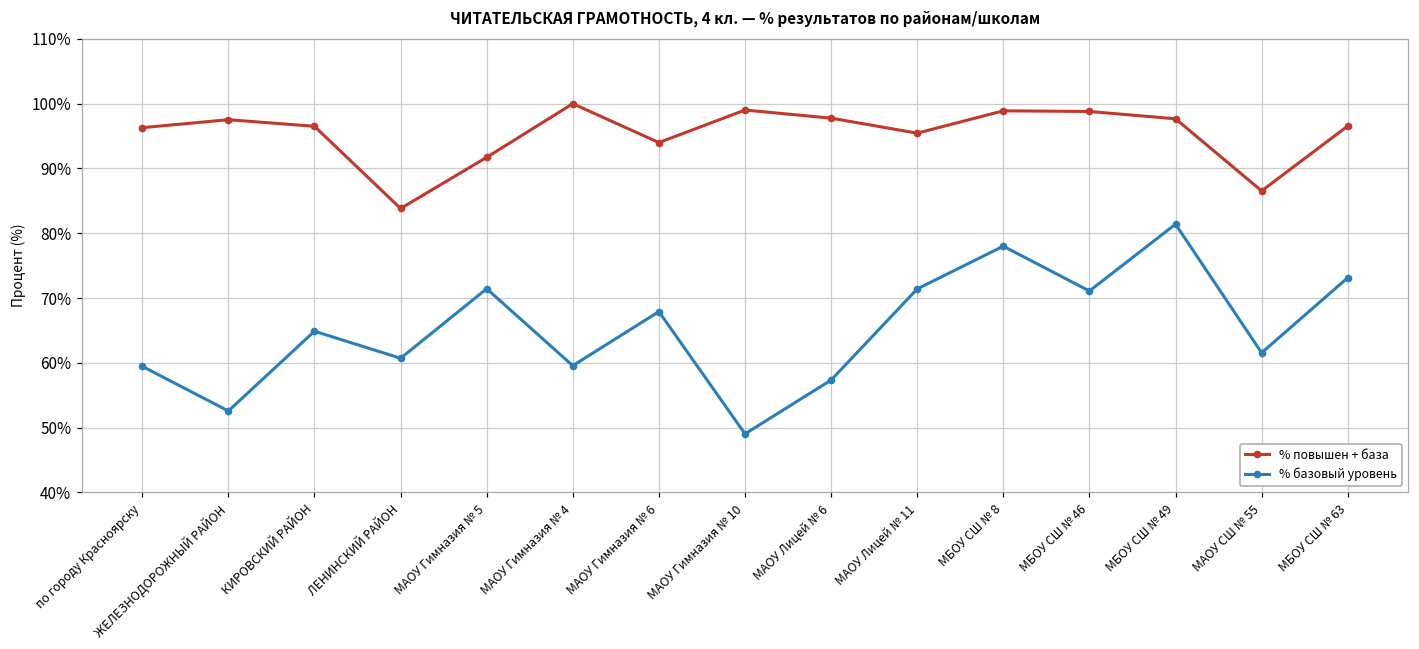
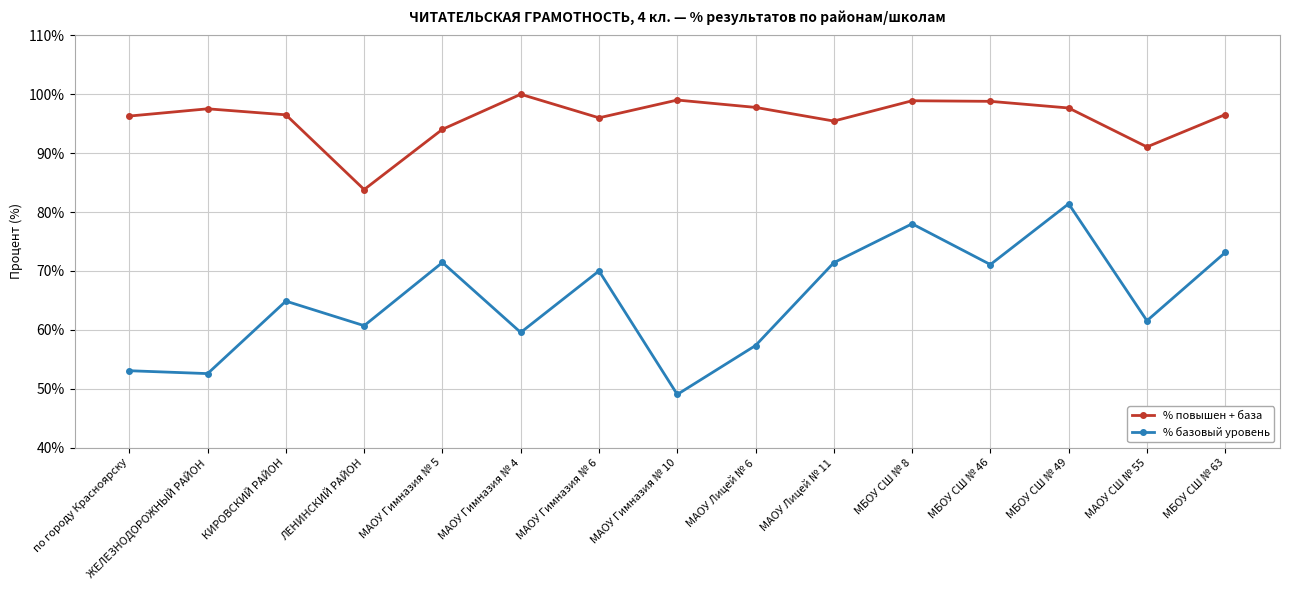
  {
    "% повышен + база": {
      "по городу Красноярску": "96%",
      "ЖЕЛЕЗНОДОРОЖНЫЙ РАЙОН": "98%",
      "КИРОВСКИЙ РАЙОН": "97%",
      "ЛЕНИНСКИЙ РАЙОН": "84%",
-     "МАОУ Гимназия № 5": "92%",
+     "МАОУ Гимназия № 5": "94%",
      "МАОУ Гимназия № 4": "100%",
-     "МАОУ Гимназия № 6": "94%",
+     "МАОУ Гимназия № 6": "96%",
      "МАОУ Гимназия № 10": "99%",
      "МАОУ Лицей № 6": "98%",
      "МАОУ Лицей № 11": "95%",
      "МБОУ СШ № 8": "99%",
      "МБОУ СШ № 46": "99%",
      "МБОУ СШ № 49": "98%",
-     "МАОУ СШ № 55": "87%",
+     "МАОУ СШ № 55": "91%",
      "МБОУ СШ № 63": "97%"
    },
    "% базовый уровень": {
-     "по городу Красноярску": "59%",
+     "по городу Красноярску": "53%",
      "ЖЕЛЕЗНОДОРОЖНЫЙ РАЙОН": "53%",
      "КИРОВСКИЙ РАЙОН": "65%",
      "ЛЕНИНСКИЙ РАЙОН": "61%",
      "МАОУ Гимназия № 5": "71%",
      "МАОУ Гимназия № 4": "60%",
-     "МАОУ Гимназия № 6": "68%",
+     "МАОУ Гимназия № 6": "70%",
      "МАОУ Гимназия № 10": "49%",
      "МАОУ Лицей № 6": "57%",
      "МАОУ Лицей № 11": "71%",
      "МБОУ СШ № 8": "78%",
      "МБОУ СШ № 46": "71%",
      "МБОУ СШ № 49": "81%",
      "МАОУ СШ № 55": "62%",
      "МБОУ СШ № 63": "73%"
    }
  }
